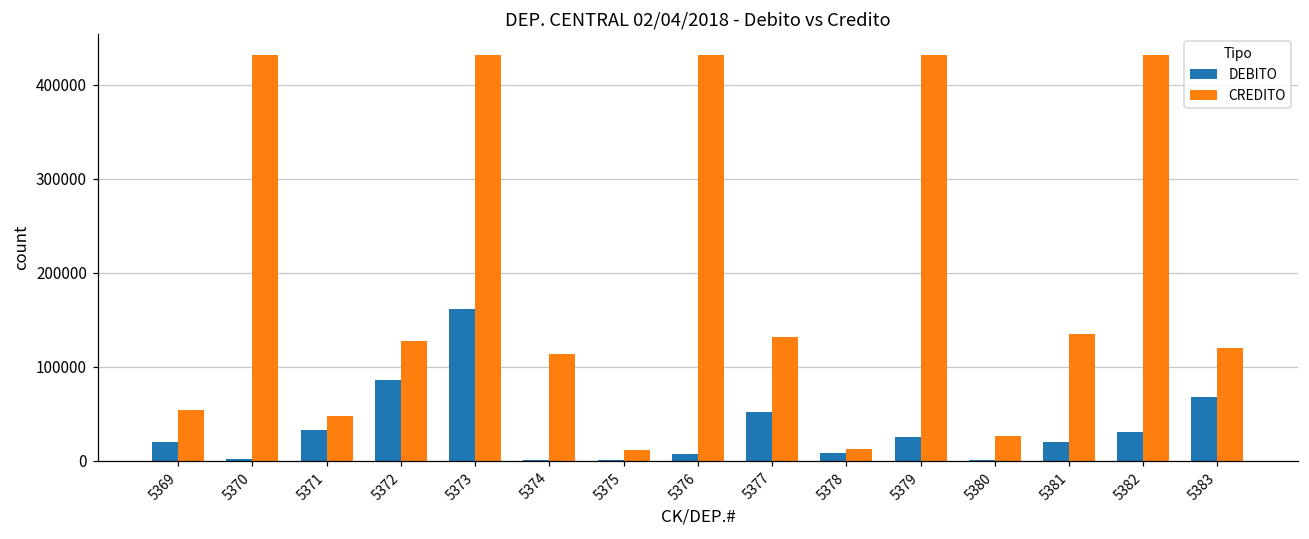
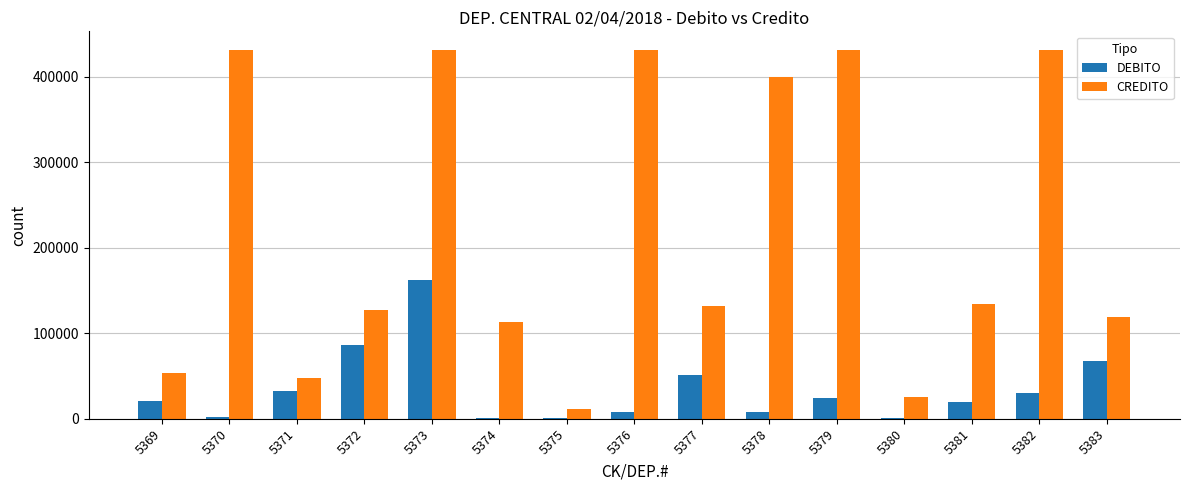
  {
    "DEBITO": {
      "5369": 20000,
      "5371": 30000,
      "5372": 90000,
      "5373": 160000,
      "5376": 10000,
      "5377": 50000,
      "5378": 10000,
      "5379": 20000,
      "5381": 20000,
      "5382": 30000,
      "5383": 70000
    },
    "CREDITO": {
      "5369": 50000,
      "5370": 430000,
      "5371": 50000,
      "5372": 130000,
      "5373": 430000,
      "5374": 110000,
      "5375": 10000,
      "5376": 430000,
      "5377": 130000,
-     "5378": 10000,
+     "5378": 400000,
      "5379": 430000,
      "5380": 30000,
      "5381": 130000,
      "5382": 430000,
      "5383": 120000
    }
  }
